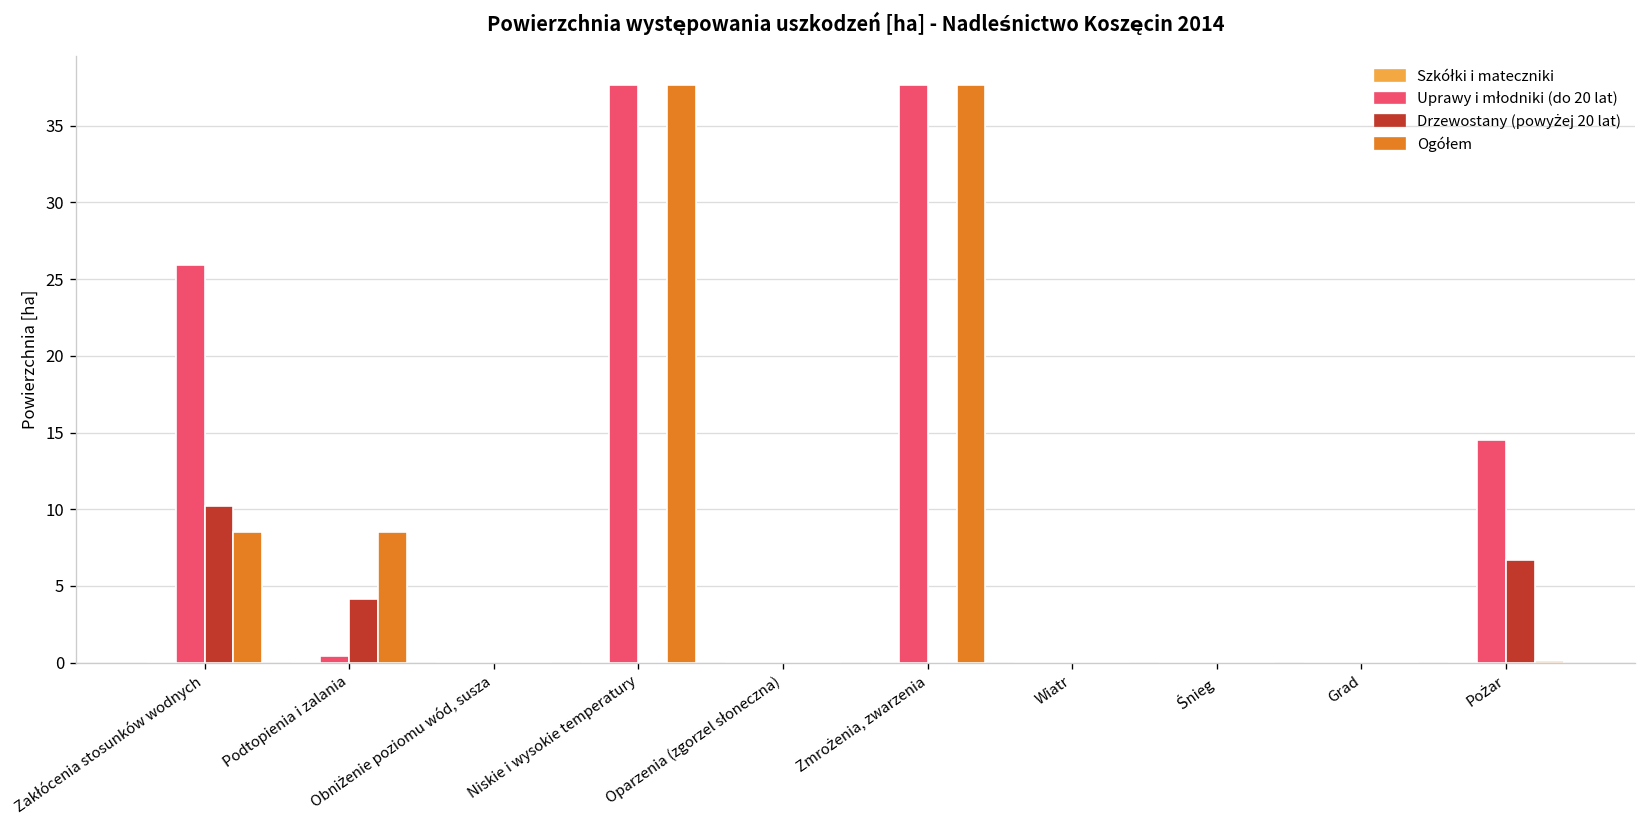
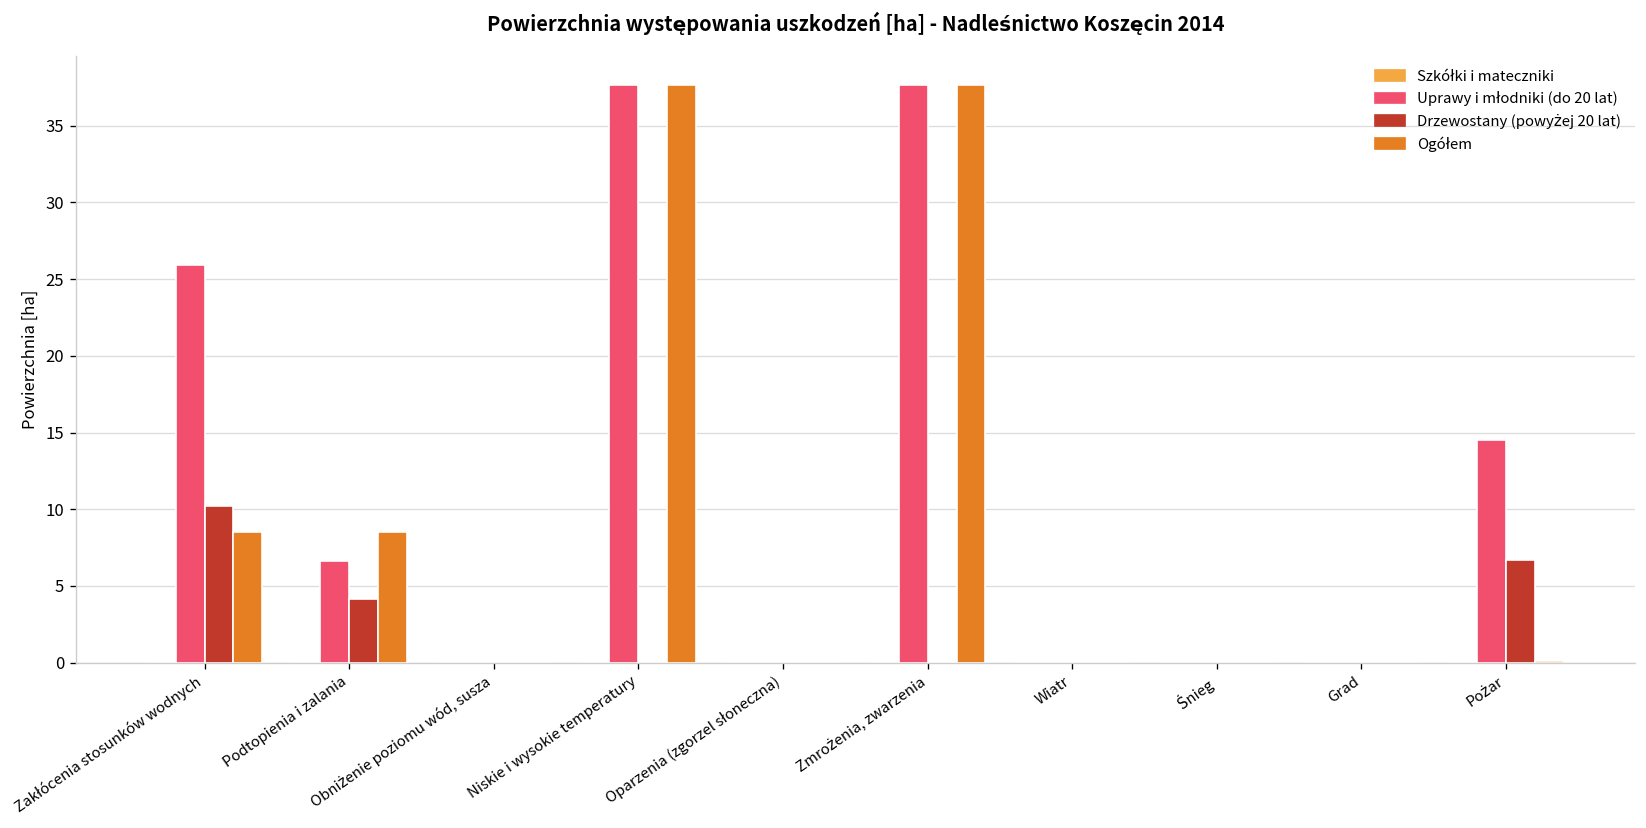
  {
    "Uprawy i młodniki (do 20 lat)": {
      "Zakłócenia stosunków wodnych": 25.9,
-     "Podtopienia i zalania": 0.4,
+     "Podtopienia i zalania": 6.6,
      "Obniżenie poziomu wód, susza": 0.0,
      "Niskie i wysokie temperatury": 37.7,
      "Oparzenia (zgorzel słoneczna)": 0.0,
      "Zmrożenia, zwarzenia": 37.7,
      "Wiatr": 0.0,
      "Śnieg": 0.0,
      "Grad": 0.0,
      "Pożar": 14.5
    },
    "Drzewostany (powyżej 20 lat)": {
      "Zakłócenia stosunków wodnych": 10.2,
      "Podtopienia i zalania": 4.2,
      "Obniżenie poziomu wód, susza": 0.0,
      "Niskie i wysokie temperatury": 0.0,
      "Oparzenia (zgorzel słoneczna)": 0.0,
      "Zmrożenia, zwarzenia": 0.0,
      "Wiatr": 0.0,
      "Śnieg": 0.0,
      "Grad": 0.0,
      "Pożar": 6.7
    }
  }
